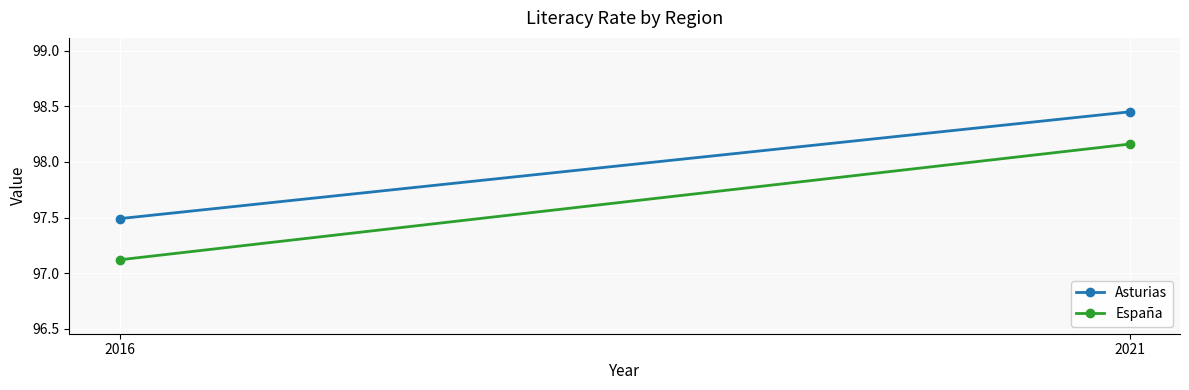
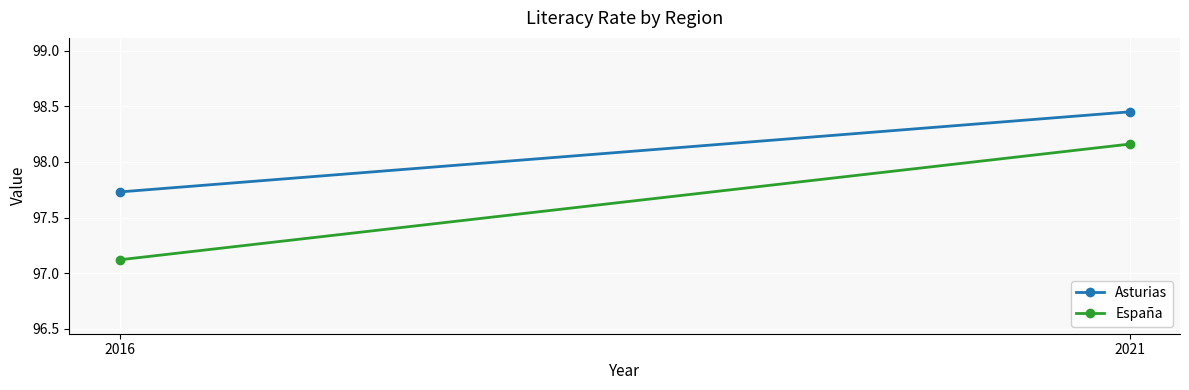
  {
    "Asturias": {
-     "2016": 97.49,
+     "2016": 97.73,
      "2021": 98.45
    },
    "España": {
      "2016": 97.12,
      "2021": 98.16
    }
  }
